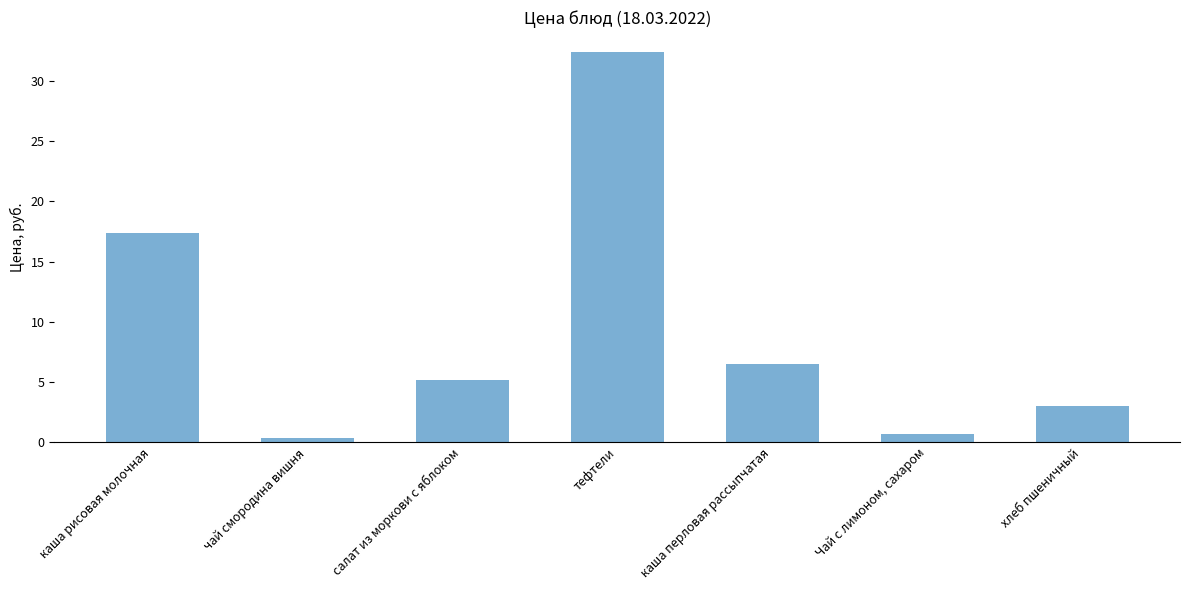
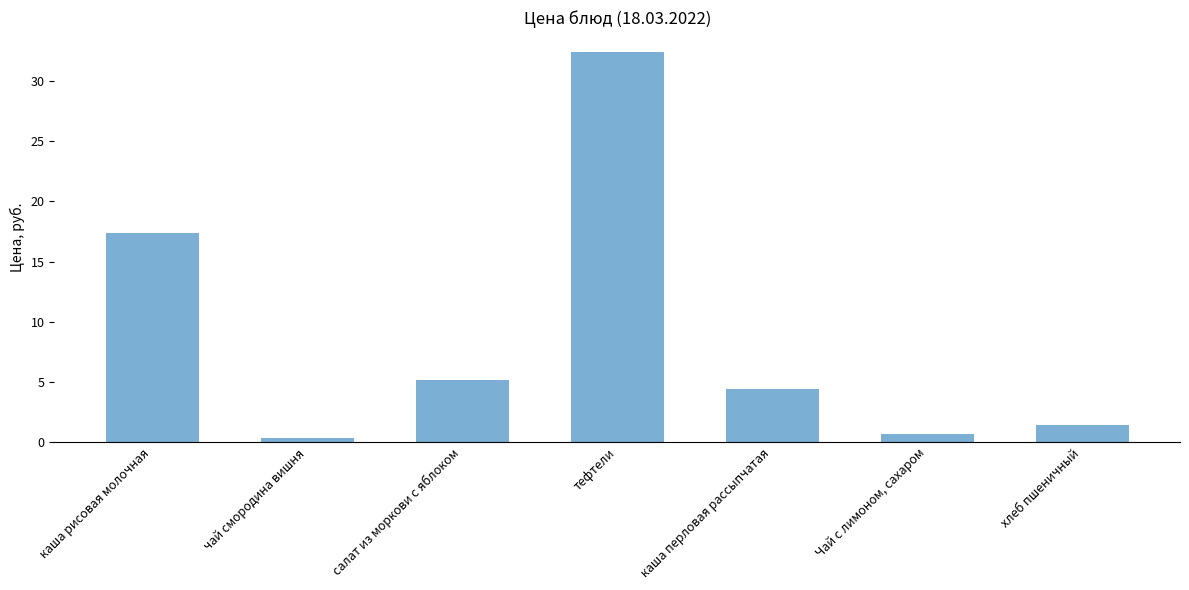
  {
    "каша рисовая молочная": 17.4,
    "чай смородина вишня": 0.4,
    "салат из моркови с яблоком": 5.2,
    "тефтели": 32.5,
-   "каша перловая рассыпчатая": 6.5,
+   "каша перловая рассыпчатая": 4.4,
    "Чай с лимоном, сахаром": 0.7,
-   "хлеб пшеничный": 3.0
+   "хлеб пшеничный": 1.4
  }
